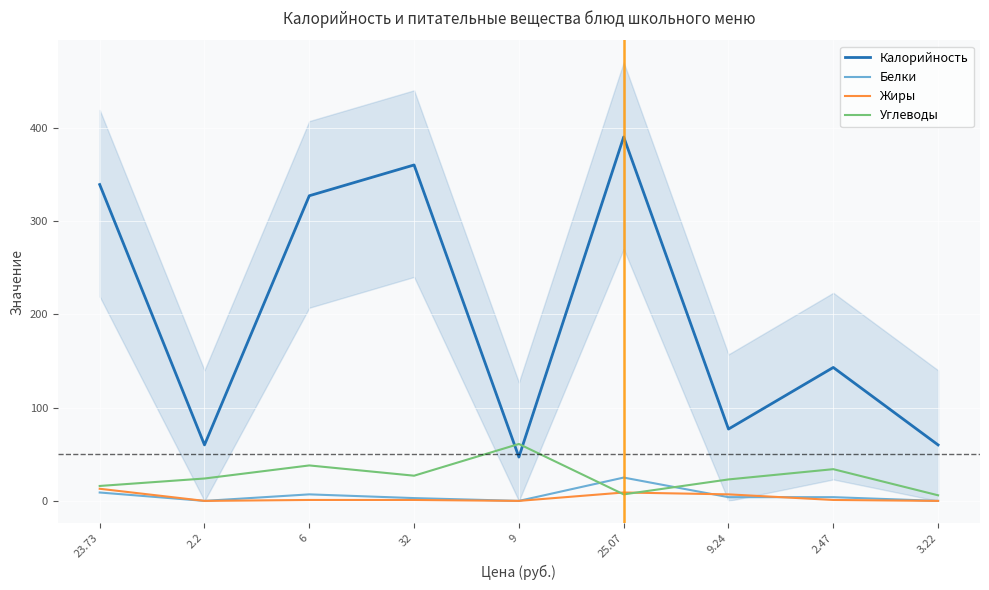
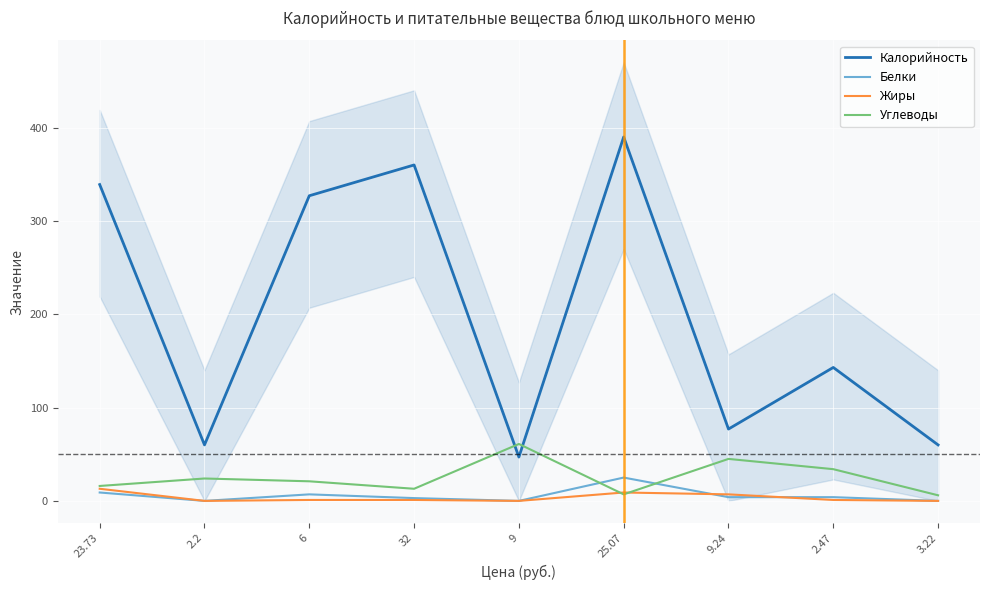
  {
    "Белки": {
      "23.73": 10,
      "6": 10,
      "25.07": 30,
      "9.24": 0,
      "2.47": 0
    },
    "Жиры": {
      "23.73": 10,
      "6": 0,
      "9.24": 10,
      "2.47": 0
    },
    "Углеводы": {
      "23.73": 20,
      "2.2": 20,
-     "6": 40,
-     "32": 30,
+     "6": 20,
+     "32": 10,
      "9": 60,
-     "9.24": 20,
+     "9.24": 50,
      "2.47": 30,
      "3.22": 10
    }
  }
